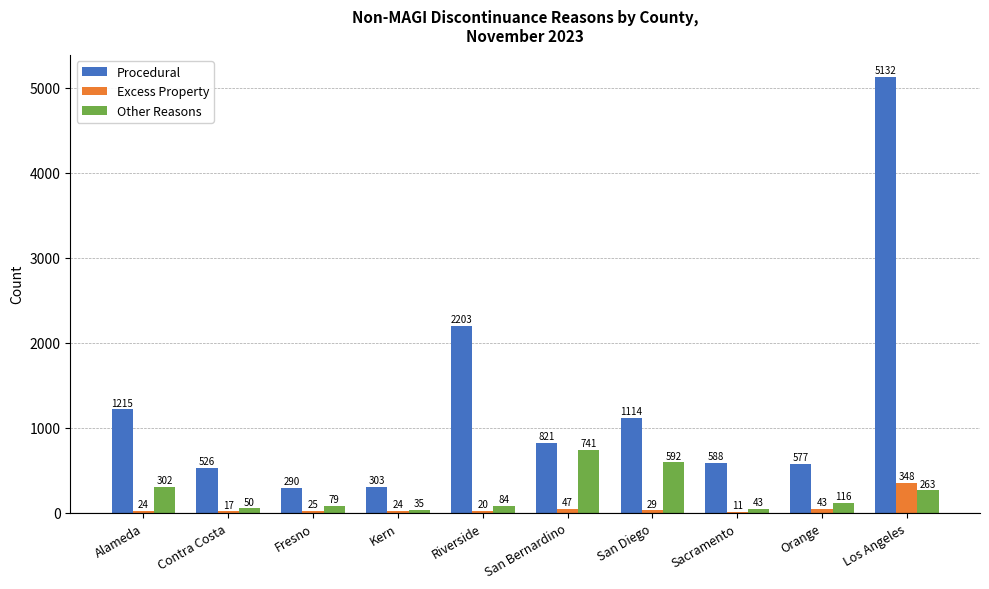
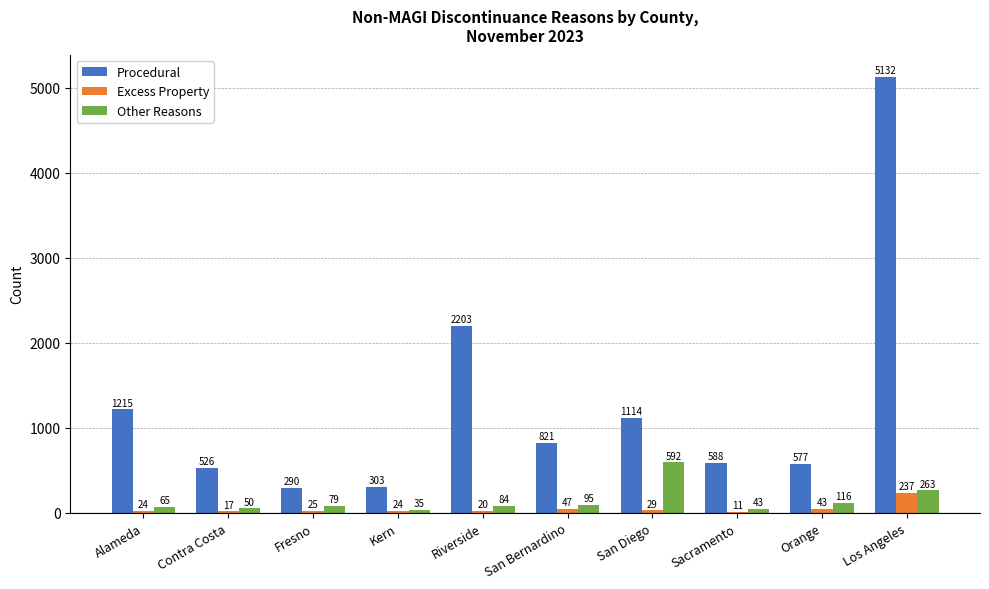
  {
    "Procedural": {
      "Alameda": 1215,
      "Contra Costa": 526,
      "Fresno": 290,
      "Kern": 303,
      "Riverside": 2203,
      "San Bernardino": 821,
      "San Diego": 1114,
      "Sacramento": 588,
      "Orange": 577,
      "Los Angeles": 5132
    },
    "Excess Property": {
      "Alameda": 24,
      "Contra Costa": 17,
      "Fresno": 25,
      "Kern": 24,
      "Riverside": 20,
      "San Bernardino": 47,
      "San Diego": 29,
      "Sacramento": 11,
      "Orange": 43,
-     "Los Angeles": 348
+     "Los Angeles": 237
    },
    "Other Reasons": {
-     "Alameda": 302,
+     "Alameda": 65,
      "Contra Costa": 50,
      "Fresno": 79,
      "Kern": 35,
      "Riverside": 84,
-     "San Bernardino": 741,
+     "San Bernardino": 95,
      "San Diego": 592,
      "Sacramento": 43,
      "Orange": 116,
      "Los Angeles": 263
    }
  }
